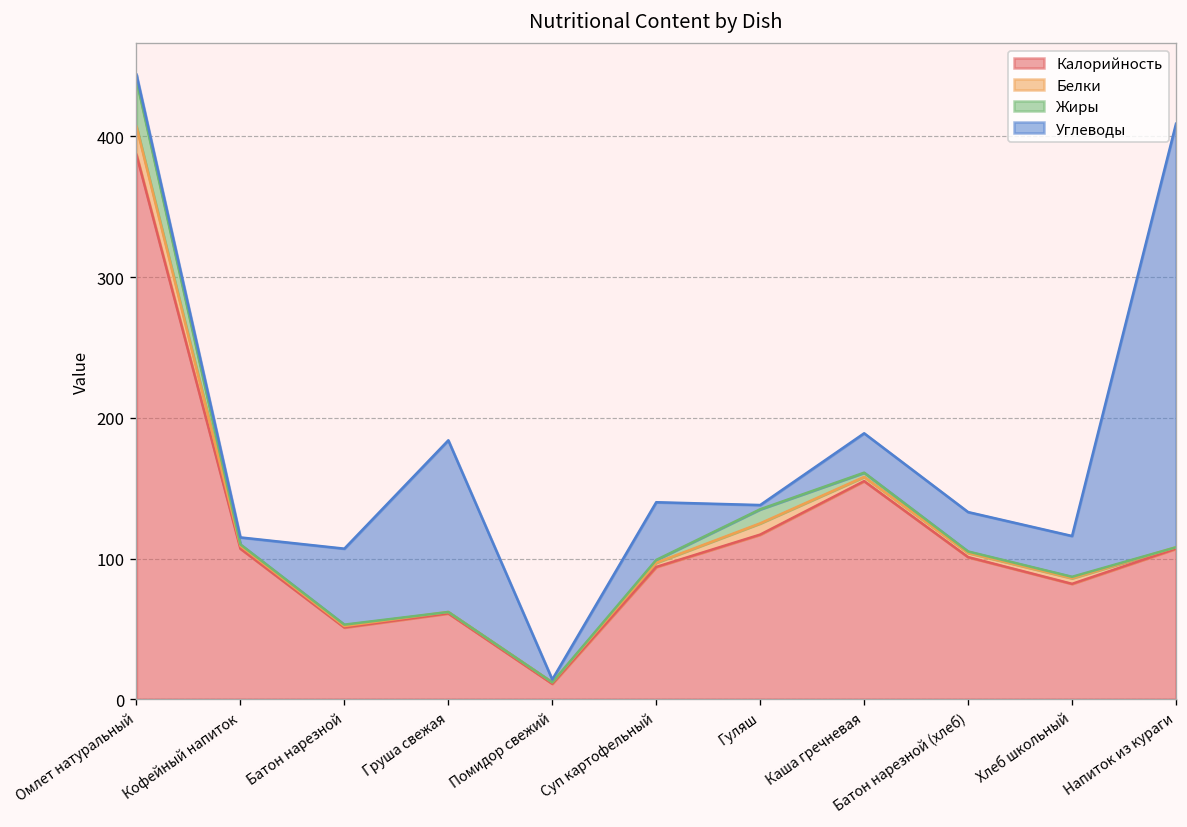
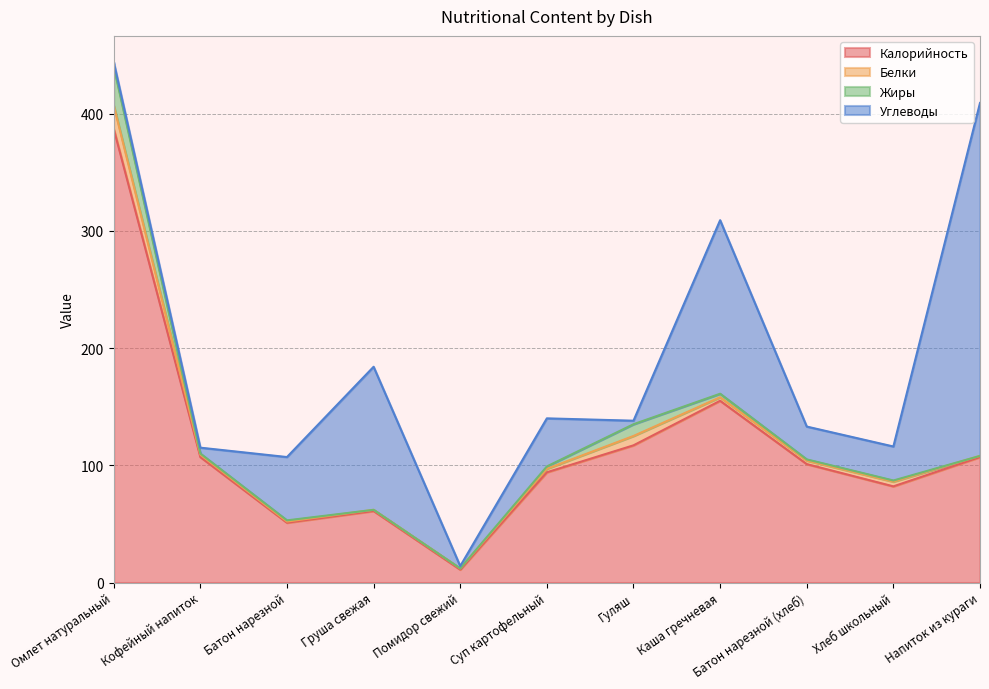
  {
    "Жиры": {
      "Омлет натуральный": 33,
      "Гуляш": 10,
      "Каша гречневая": 3
    },
    "Углеводы": {
      "Омлет натуральный": 4,
      "Кофейный напиток": 5,
      "Батон нарезной": 54,
      "Груша свежая": 122,
      "Суп картофельный": 41,
      "Гуляш": 3,
-     "Каша гречневая": 28,
+     "Каша гречневая": 148,
      "Батон нарезной (хлеб)": 28,
      "Хлеб школьный": 29,
      "Напиток из кураги": 301
    }
  }
